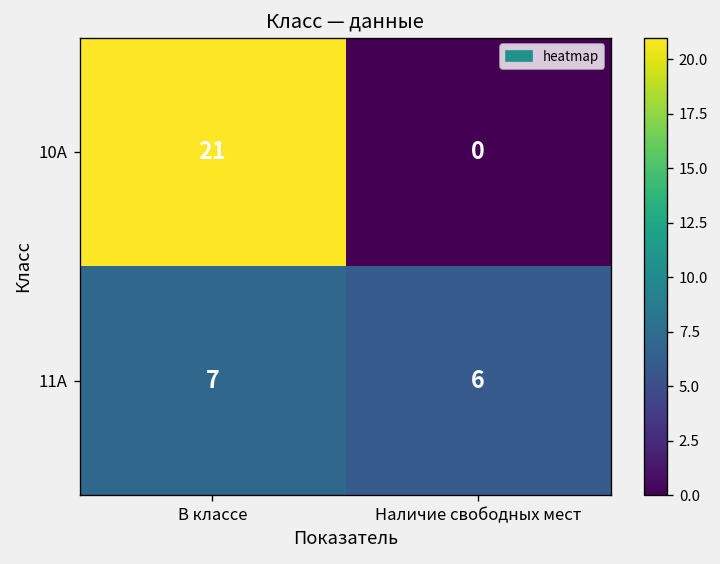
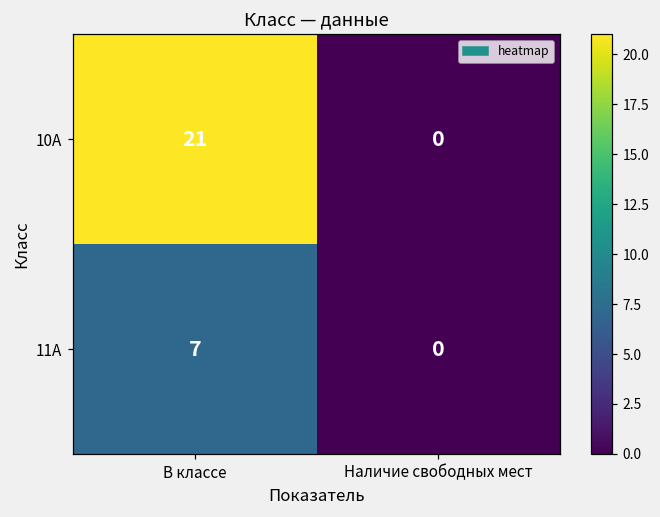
  {
    "10А": {
      "В классе": 21,
      "Наличие свободных мест": 0
    },
    "11А": {
      "В классе": 7,
-     "Наличие свободных мест": 6
+     "Наличие свободных мест": 0
    }
  }
